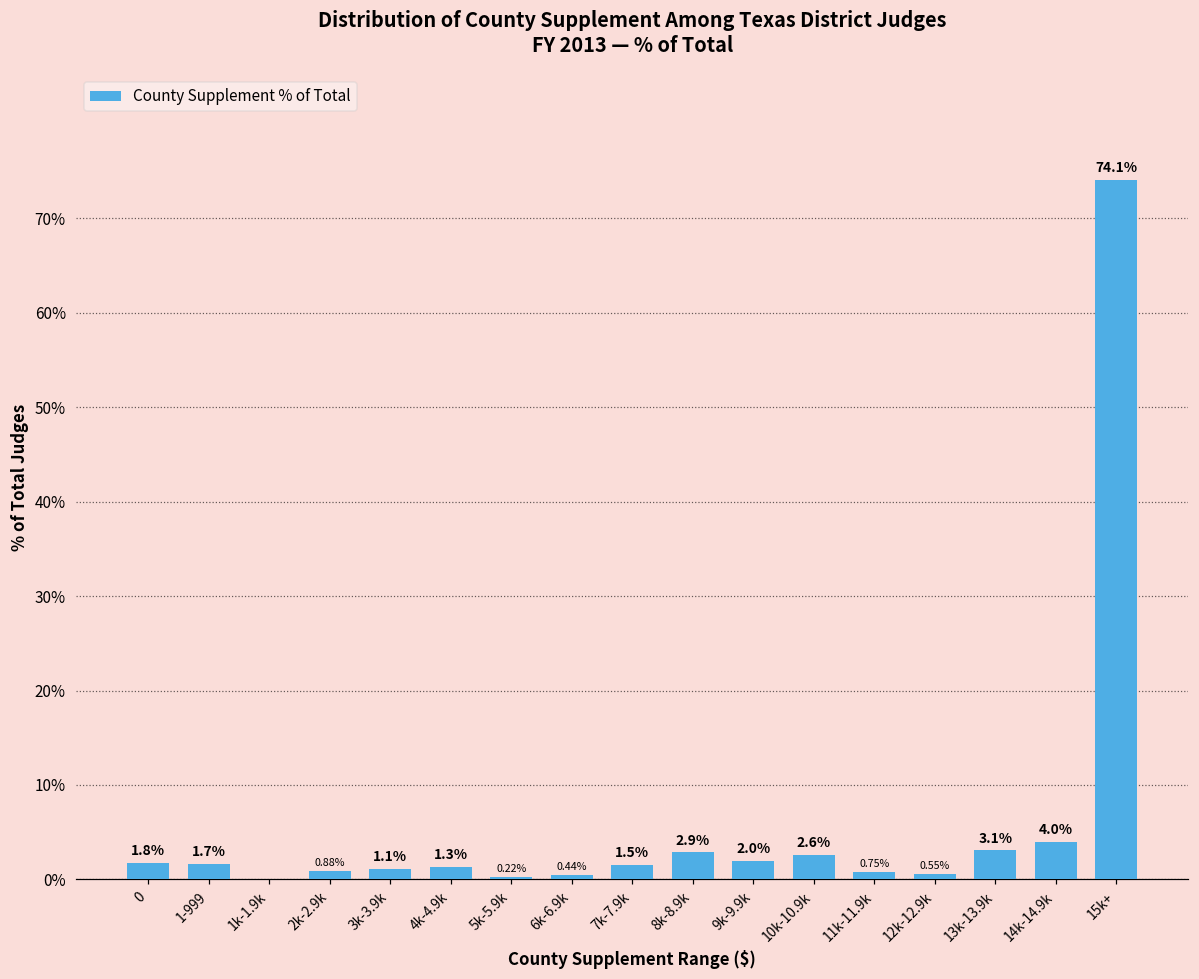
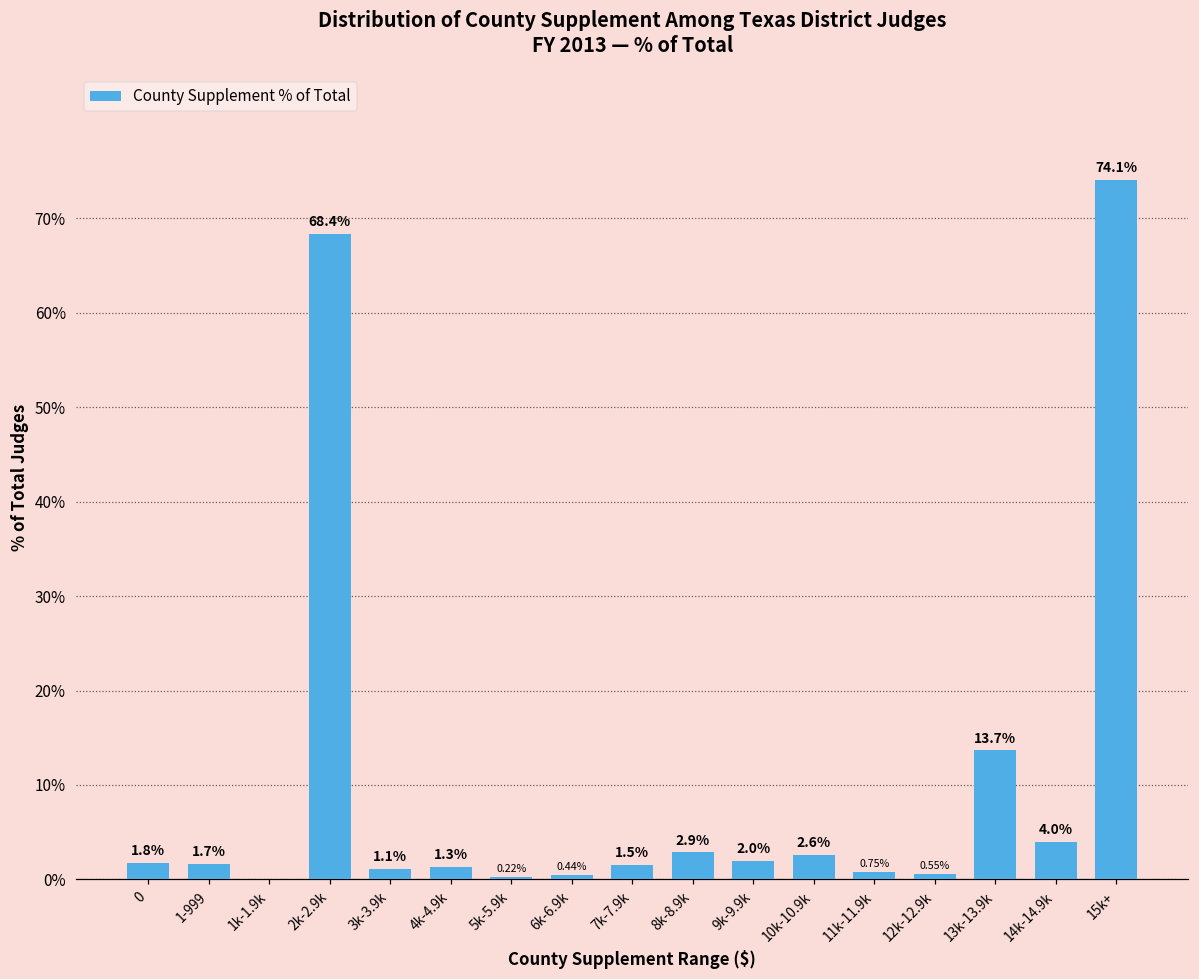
  {
    "0": "1.8%",
    "1-999": "1.7%",
-   "2k-2.9k": "0.88%",
+   "2k-2.9k": "68.4%",
    "3k-3.9k": "1.1%",
    "4k-4.9k": "1.3%",
    "5k-5.9k": "0.22%",
    "6k-6.9k": "0.44%",
    "7k-7.9k": "1.5%",
    "8k-8.9k": "2.9%",
    "9k-9.9k": "2.0%",
    "10k-10.9k": "2.6%",
    "11k-11.9k": "0.75%",
    "12k-12.9k": "0.55%",
-   "13k-13.9k": "3.1%",
+   "13k-13.9k": "13.7%",
    "14k-14.9k": "4.0%",
    "15k+": "74.1%"
  }
